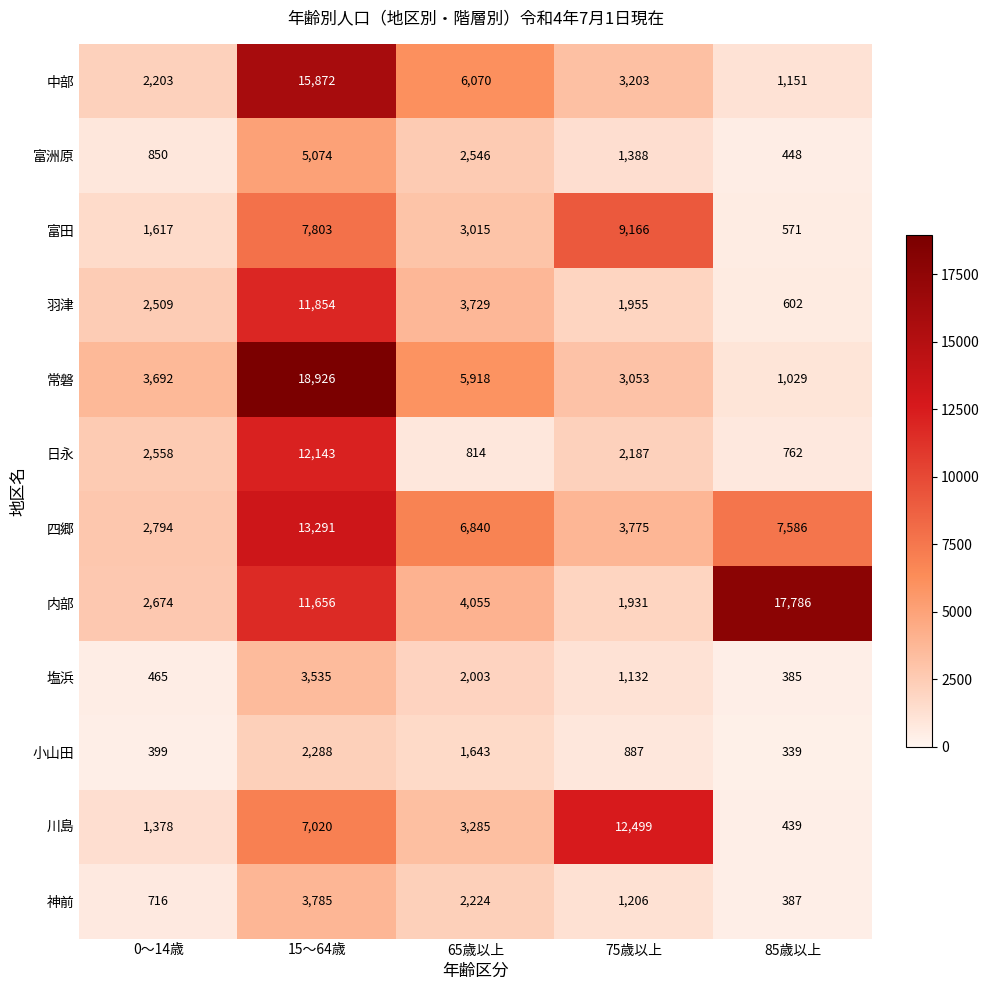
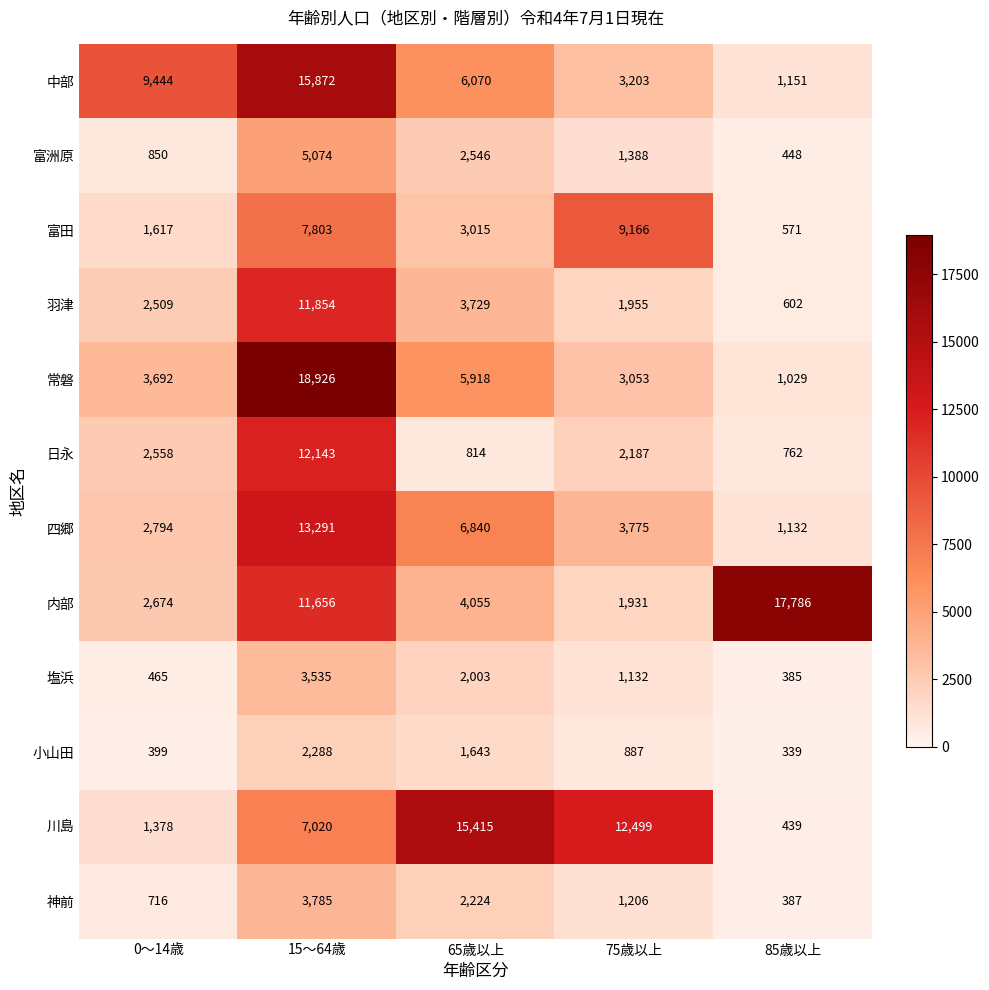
  {
    "中部": {
-     "0～14歳": "2,203",
+     "0～14歳": "9,444",
      "15～64歳": "15,872",
      "65歳以上": "6,070",
      "75歳以上": "3,203",
      "85歳以上": "1,151"
    },
    "富洲原": {
      "0～14歳": "850",
      "15～64歳": "5,074",
      "65歳以上": "2,546",
      "75歳以上": "1,388",
      "85歳以上": "448"
    },
    "富田": {
      "0～14歳": "1,617",
      "15～64歳": "7,803",
      "65歳以上": "3,015",
      "75歳以上": "9,166",
      "85歳以上": "571"
    },
    "羽津": {
      "0～14歳": "2,509",
      "15～64歳": "11,854",
      "65歳以上": "3,729",
      "75歳以上": "1,955",
      "85歳以上": "602"
    },
    "常磐": {
      "0～14歳": "3,692",
      "15～64歳": "18,926",
      "65歳以上": "5,918",
      "75歳以上": "3,053",
      "85歳以上": "1,029"
    },
    "日永": {
      "0～14歳": "2,558",
      "15～64歳": "12,143",
      "65歳以上": "814",
      "75歳以上": "2,187",
      "85歳以上": "762"
    },
    "四郷": {
      "0～14歳": "2,794",
      "15～64歳": "13,291",
      "65歳以上": "6,840",
      "75歳以上": "3,775",
-     "85歳以上": "7,586"
+     "85歳以上": "1,132"
    },
    "内部": {
      "0～14歳": "2,674",
      "15～64歳": "11,656",
      "65歳以上": "4,055",
      "75歳以上": "1,931",
      "85歳以上": "17,786"
    },
    "塩浜": {
      "0～14歳": "465",
      "15～64歳": "3,535",
      "65歳以上": "2,003",
      "75歳以上": "1,132",
      "85歳以上": "385"
    },
    "小山田": {
      "0～14歳": "399",
      "15～64歳": "2,288",
      "65歳以上": "1,643",
      "75歳以上": "887",
      "85歳以上": "339"
    },
    "川島": {
      "0～14歳": "1,378",
      "15～64歳": "7,020",
-     "65歳以上": "3,285",
+     "65歳以上": "15,415",
      "75歳以上": "12,499",
      "85歳以上": "439"
    },
    "神前": {
      "0～14歳": "716",
      "15～64歳": "3,785",
      "65歳以上": "2,224",
      "75歳以上": "1,206",
      "85歳以上": "387"
    }
  }
